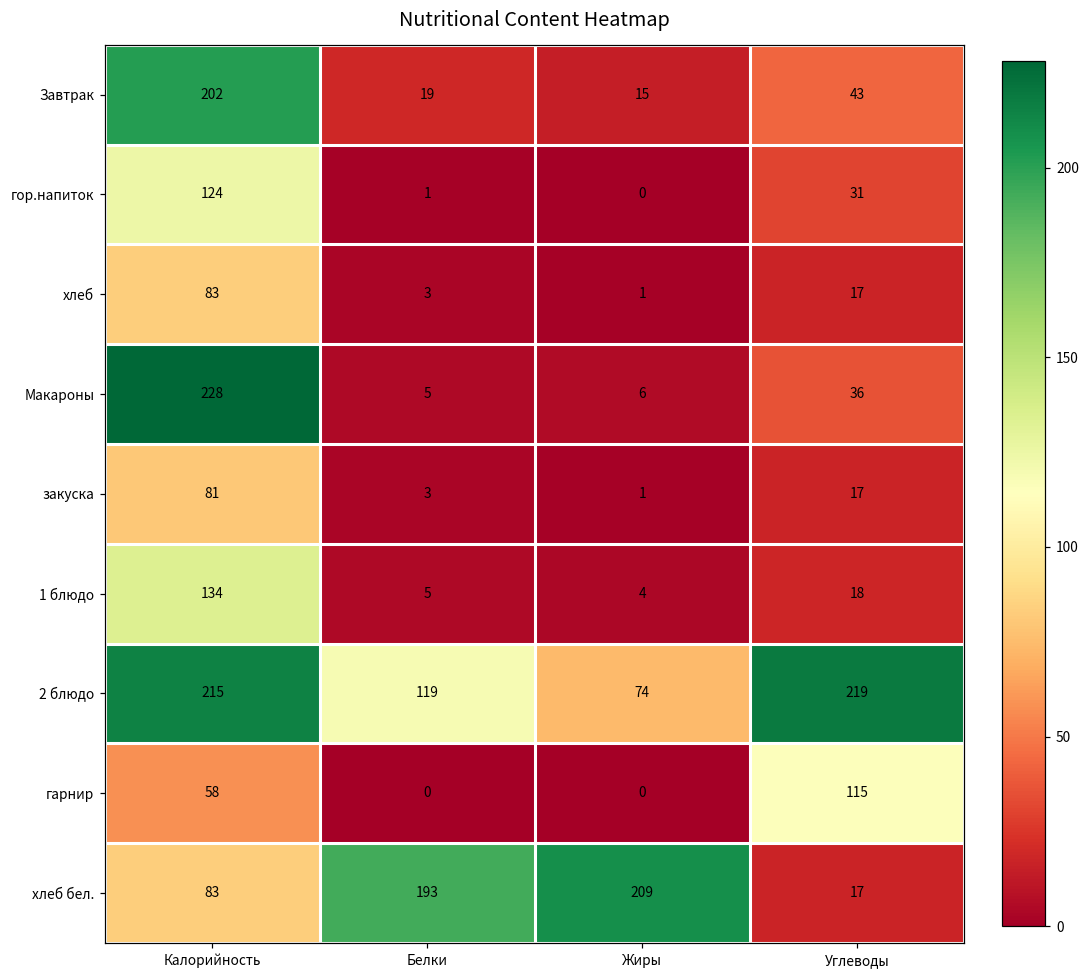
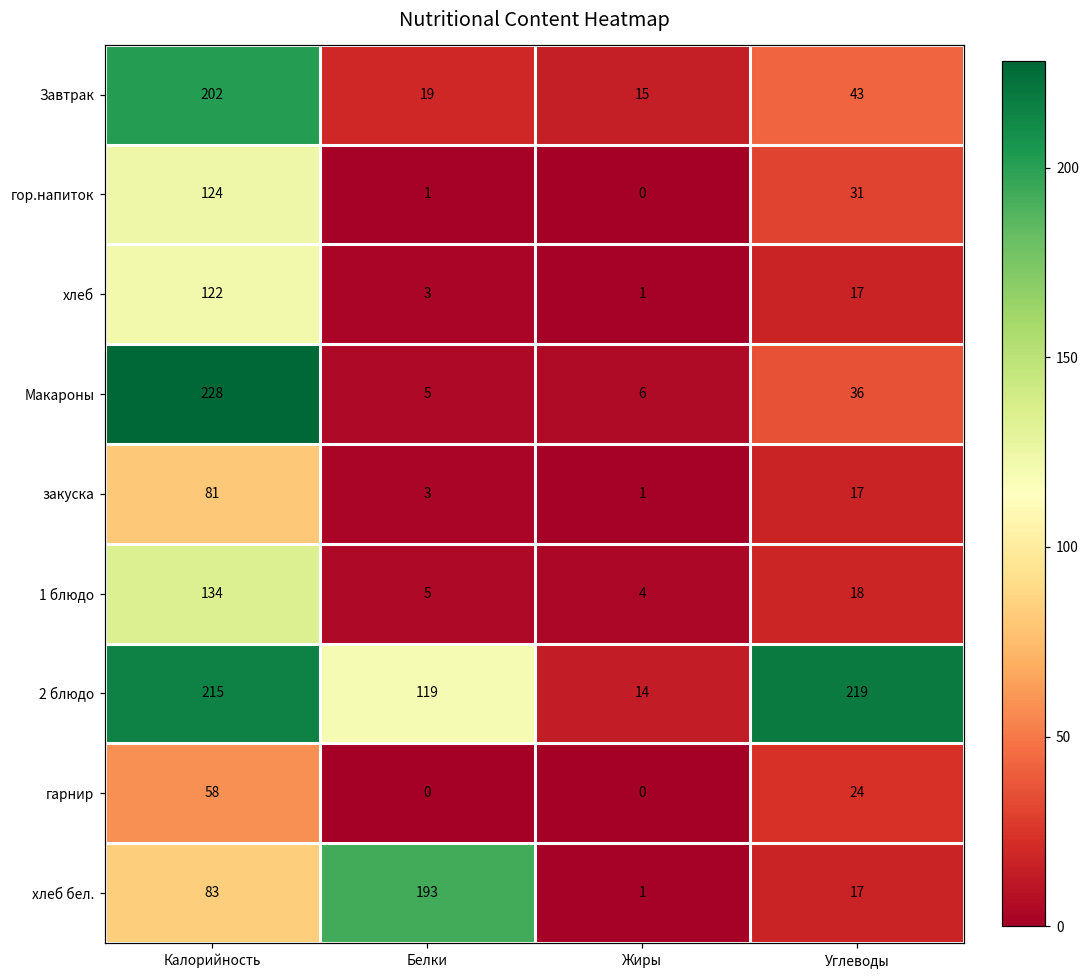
  {
    "Завтрак": {
      "Калорийность": 202,
      "Белки": 19,
      "Жиры": 15,
      "Углеводы": 43
    },
    "гор.напиток": {
      "Калорийность": 124,
      "Белки": 1,
      "Жиры": 0,
      "Углеводы": 31
    },
    "хлеб": {
-     "Калорийность": 83,
+     "Калорийность": 122,
      "Белки": 3,
      "Жиры": 1,
      "Углеводы": 17
    },
    "Макароны": {
      "Калорийность": 228,
      "Белки": 5,
      "Жиры": 6,
      "Углеводы": 36
    },
    "закуска": {
      "Калорийность": 81,
      "Белки": 3,
      "Жиры": 1,
      "Углеводы": 17
    },
    "1 блюдо": {
      "Калорийность": 134,
      "Белки": 5,
      "Жиры": 4,
      "Углеводы": 18
    },
    "2 блюдо": {
      "Калорийность": 215,
      "Белки": 119,
-     "Жиры": 74,
+     "Жиры": 14,
      "Углеводы": 219
    },
    "гарнир": {
      "Калорийность": 58,
      "Белки": 0,
      "Жиры": 0,
-     "Углеводы": 115
+     "Углеводы": 24
    },
    "хлеб бел.": {
      "Калорийность": 83,
      "Белки": 193,
-     "Жиры": 209,
+     "Жиры": 1,
      "Углеводы": 17
    }
  }
